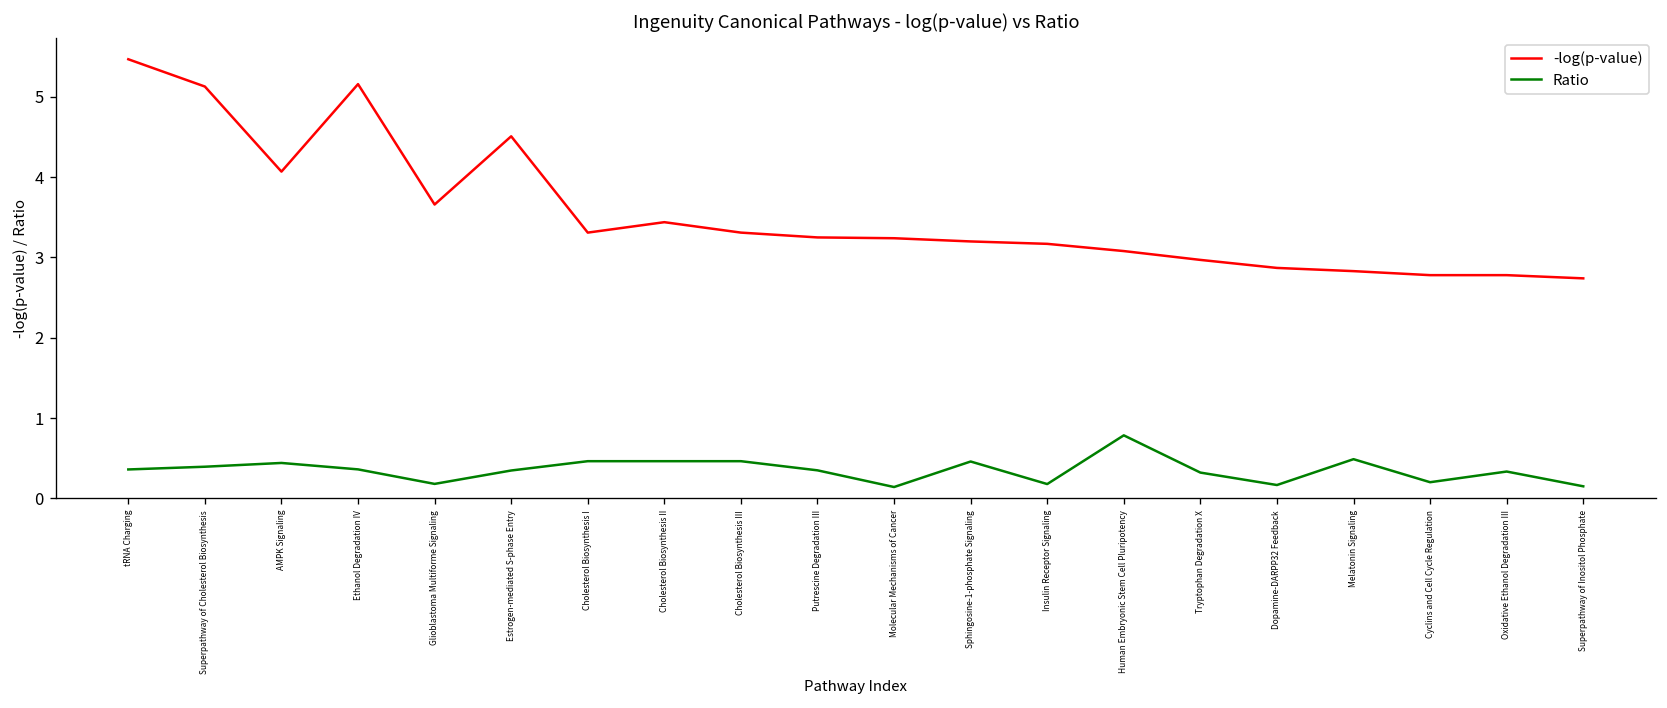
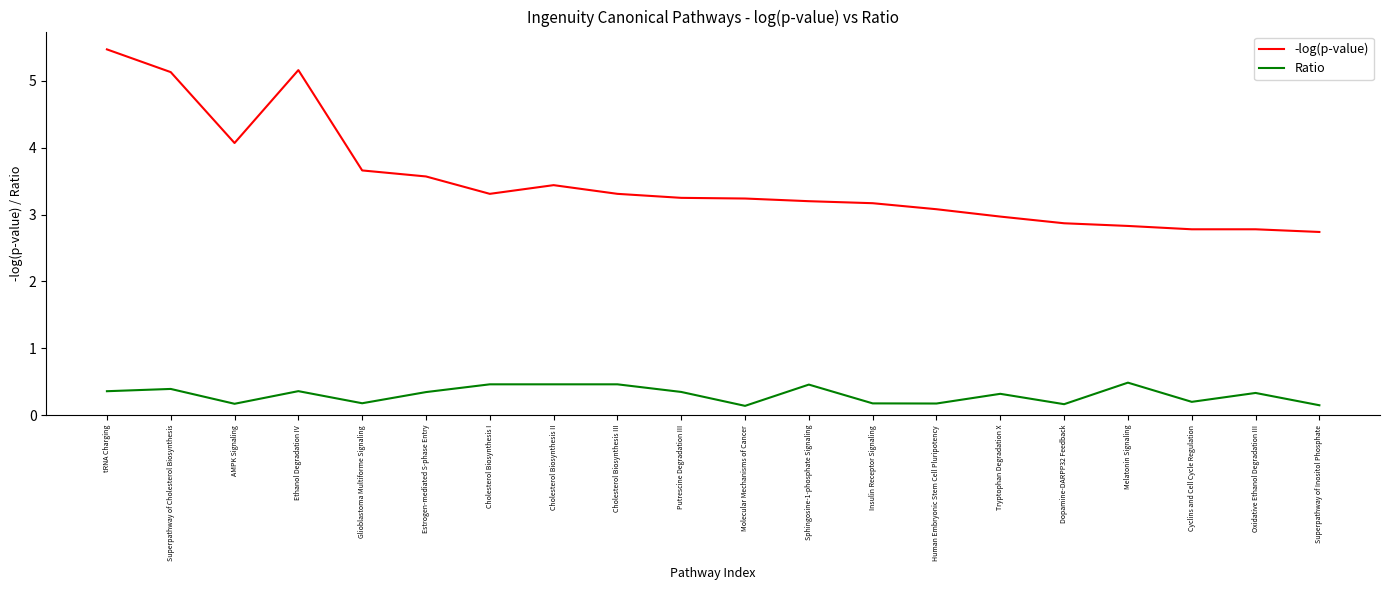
  {
    "-log(p-value)": {
      "tRNA Charging": 5.5,
      "Superpathway of Cholesterol Biosynthesis": 5.1,
      "AMPK Signaling": 4.1,
      "Ethanol Degradation IV": 5.2,
      "Glioblastoma Multiforme Signaling": 3.7,
-     "Estrogen-mediated S-phase Entry": 4.5,
+     "Estrogen-mediated S-phase Entry": 3.6,
      "Cholesterol Biosynthesis I": 3.3,
      "Cholesterol Biosynthesis II": 3.4,
      "Cholesterol Biosynthesis III": 3.3,
      "Putrescine Degradation III": 3.3,
      "Molecular Mechanisms of Cancer": 3.2,
      "Sphingosine-1-phosphate Signaling": 3.2,
      "Insulin Receptor Signaling": 3.2,
      "Human Embryonic Stem Cell Pluripotency": 3.1,
      "Tryptophan Degradation X": 3.0,
      "Dopamine-DARPP32 Feedback": 2.9,
      "Melatonin Signaling": 2.8,
      "Cyclins and Cell Cycle Regulation": 2.8,
      "Oxidative Ethanol Degradation III": 2.8,
      "Superpathway of Inositol Phosphate": 2.7
    },
    "Ratio": {
      "tRNA Charging": 0.4,
      "Superpathway of Cholesterol Biosynthesis": 0.4,
-     "AMPK Signaling": 0.4,
+     "AMPK Signaling": 0.2,
      "Ethanol Degradation IV": 0.4,
      "Glioblastoma Multiforme Signaling": 0.2,
      "Estrogen-mediated S-phase Entry": 0.3,
      "Cholesterol Biosynthesis I": 0.5,
      "Cholesterol Biosynthesis II": 0.5,
      "Cholesterol Biosynthesis III": 0.5,
      "Putrescine Degradation III": 0.3,
      "Molecular Mechanisms of Cancer": 0.1,
      "Sphingosine-1-phosphate Signaling": 0.5,
      "Insulin Receptor Signaling": 0.2,
-     "Human Embryonic Stem Cell Pluripotency": 0.8,
+     "Human Embryonic Stem Cell Pluripotency": 0.2,
      "Tryptophan Degradation X": 0.3,
      "Dopamine-DARPP32 Feedback": 0.2,
      "Melatonin Signaling": 0.5,
      "Cyclins and Cell Cycle Regulation": 0.2,
      "Oxidative Ethanol Degradation III": 0.3,
      "Superpathway of Inositol Phosphate": 0.1
    }
  }
